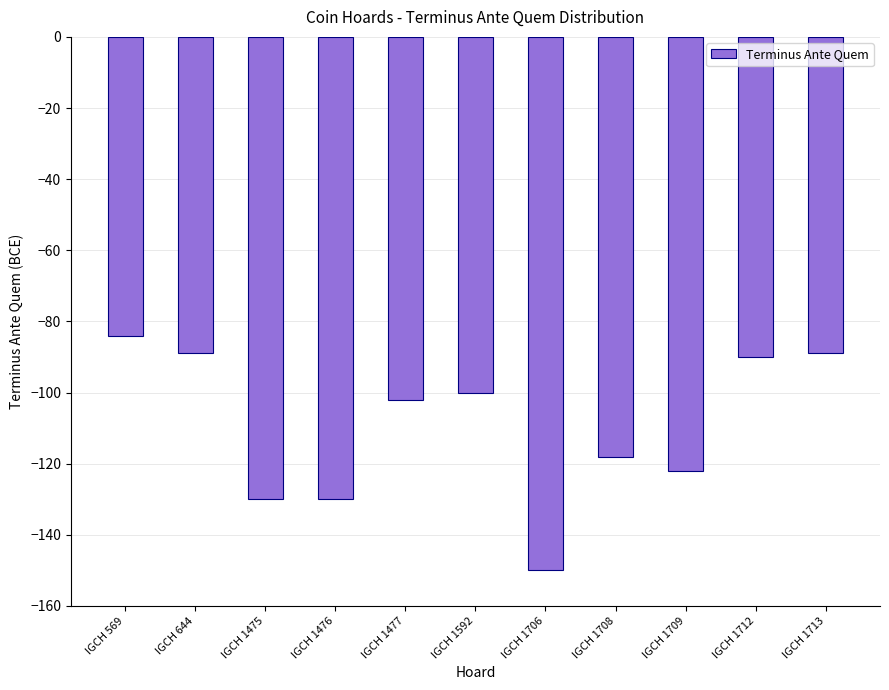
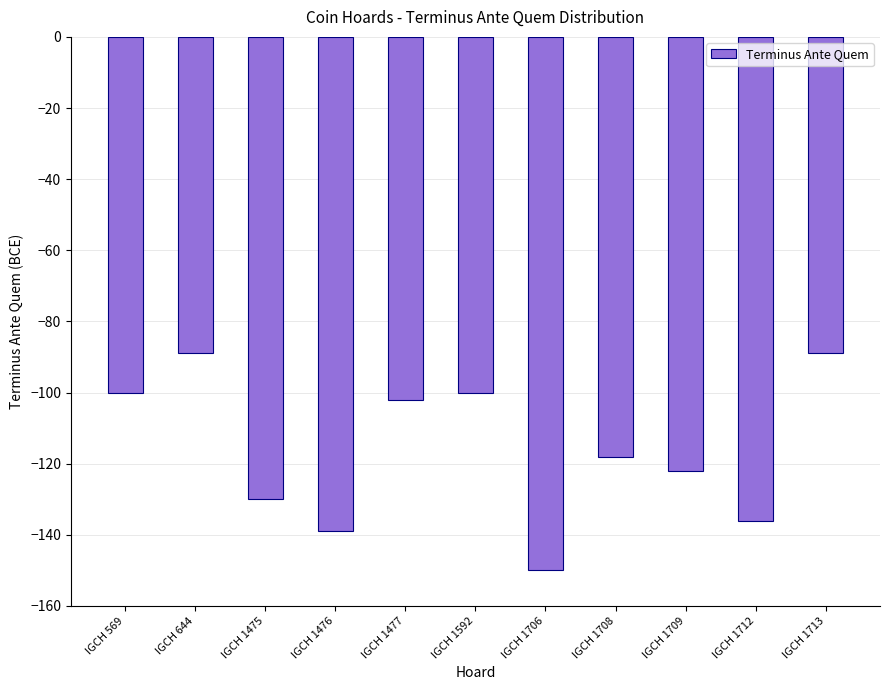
  {
-   "IGCH 569": -84,
+   "IGCH 569": -100,
    "IGCH 644": -89,
    "IGCH 1475": -130,
-   "IGCH 1476": -130,
+   "IGCH 1476": -139,
    "IGCH 1477": -102,
    "IGCH 1592": -100,
    "IGCH 1706": -150,
    "IGCH 1708": -118,
    "IGCH 1709": -122,
-   "IGCH 1712": -90,
+   "IGCH 1712": -136,
    "IGCH 1713": -89
  }
